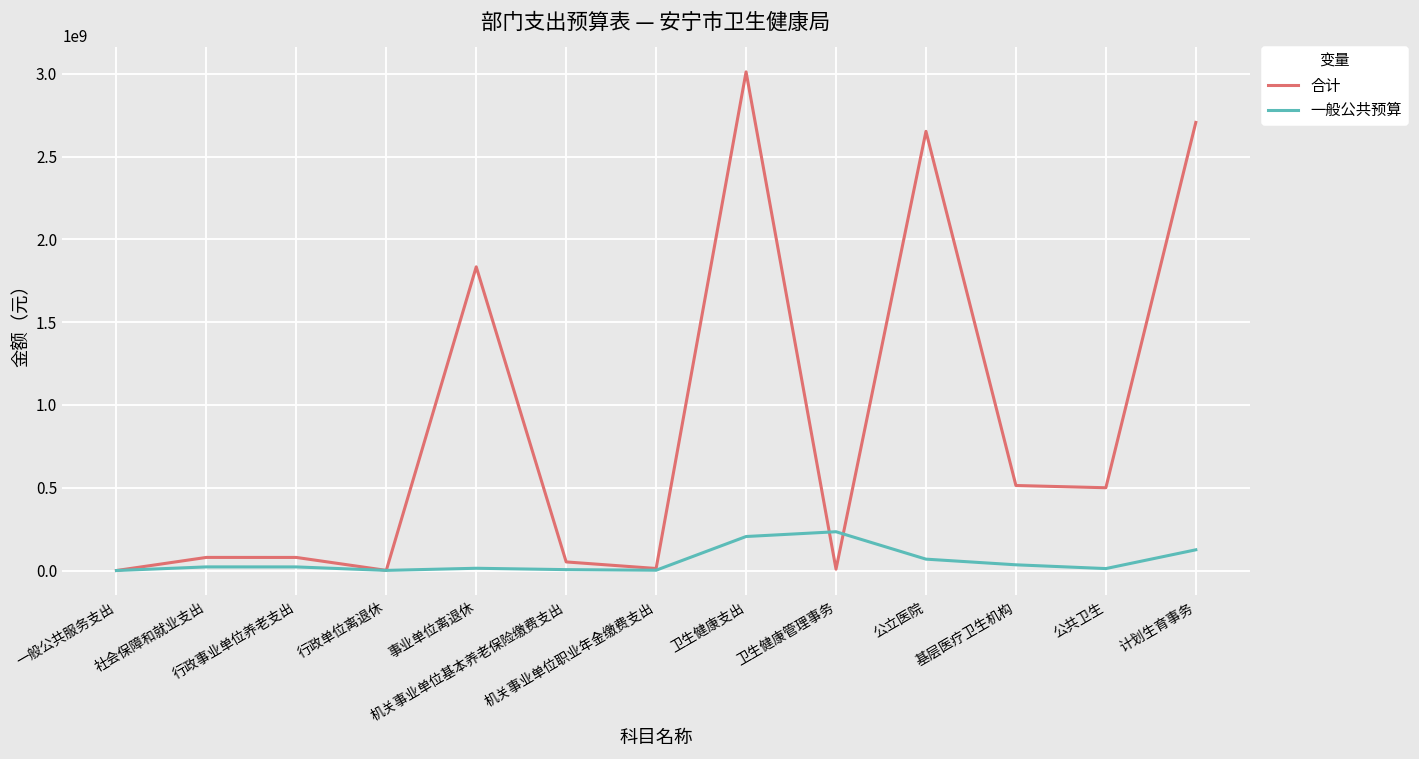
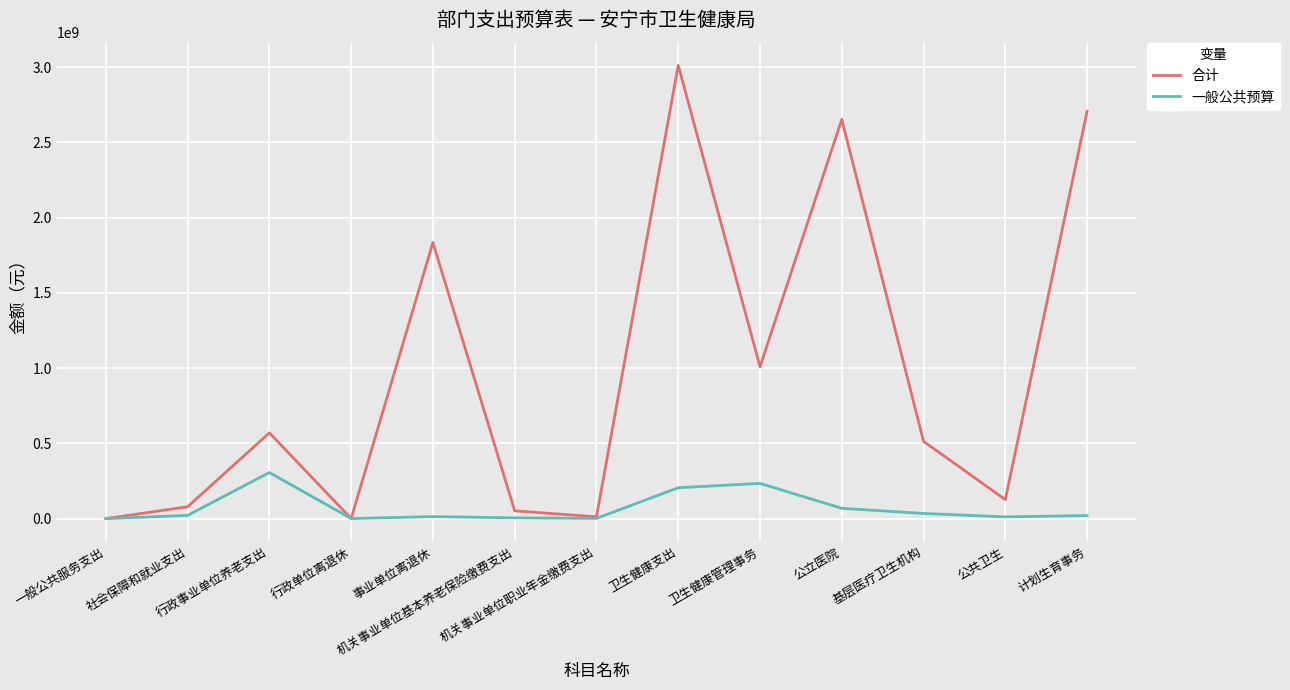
  {
    "合计": {
      "社会保障和就业支出": 80000000,
-     "行政事业单位养老支出": 80000000,
+     "行政事业单位养老支出": 570000000,
      "事业单位离退休": 1830000000,
      "机关事业单位基本养老保险缴费支出": 50000000,
      "卫生健康支出": 3010000000,
-     "卫生健康管理事务": 10000000,
+     "卫生健康管理事务": 1010000000,
      "公立医院": 2650000000,
      "基层医疗卫生机构": 510000000,
-     "公共卫生": 500000000,
+     "公共卫生": 130000000,
      "计划生育事务": 2710000000
    },
    "一般公共预算": {
      "社会保障和就业支出": 20000000,
-     "行政事业单位养老支出": 20000000,
+     "行政事业单位养老支出": 310000000,
      "事业单位离退休": 10000000,
      "机关事业单位基本养老保险缴费支出": 10000000,
      "卫生健康支出": 210000000,
      "卫生健康管理事务": 230000000,
      "公立医院": 70000000,
      "基层医疗卫生机构": 30000000,
      "公共卫生": 10000000,
-     "计划生育事务": 130000000
+     "计划生育事务": 20000000
    }
  }
